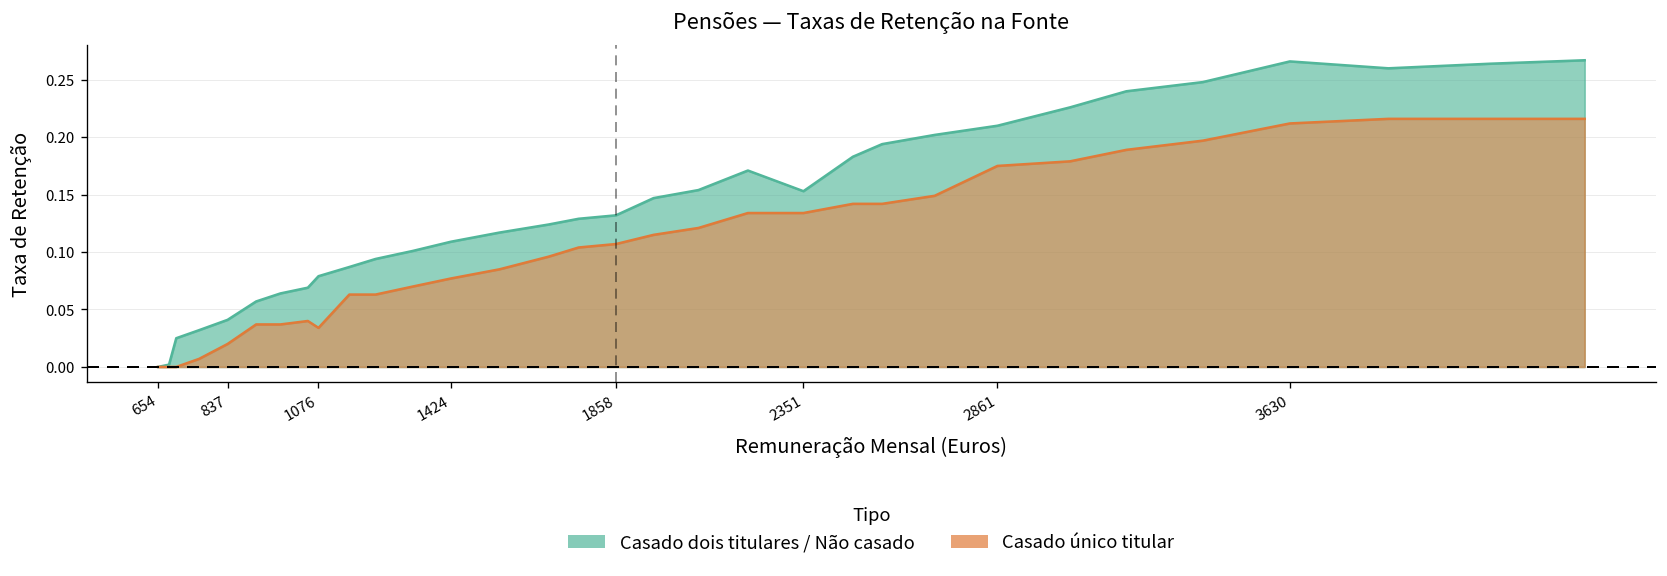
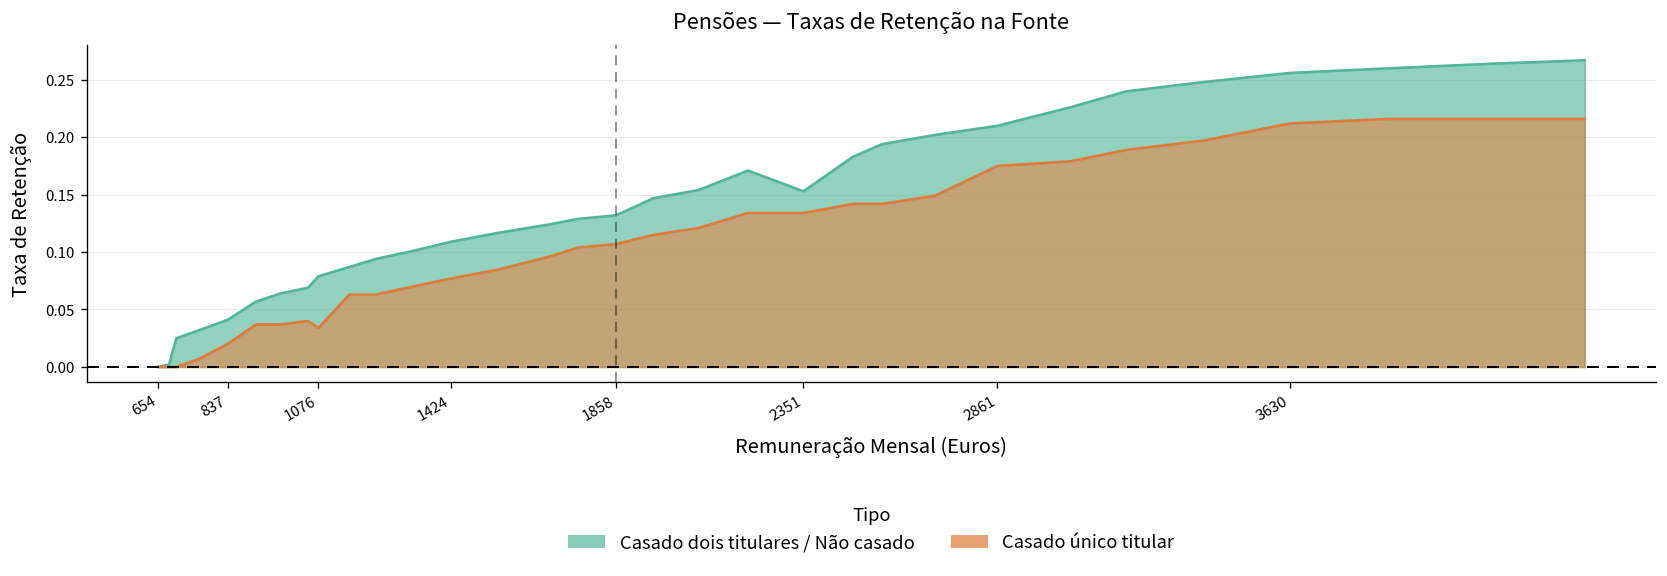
  {
    "Casado dois titulares / Não casado": {
      "837": 0.04,
      "1076": 0.08,
      "1424": 0.11,
      "1858": 0.13,
      "2351": 0.15,
      "2861": 0.21,
-     "3630": 0.27
+     "3630": 0.26
    },
    "Casado único titular": {
      "837": 0.02,
      "1076": 0.03,
      "1424": 0.08,
      "1858": 0.11,
      "2351": 0.13,
      "2861": 0.18,
      "3630": 0.21
    }
  }
